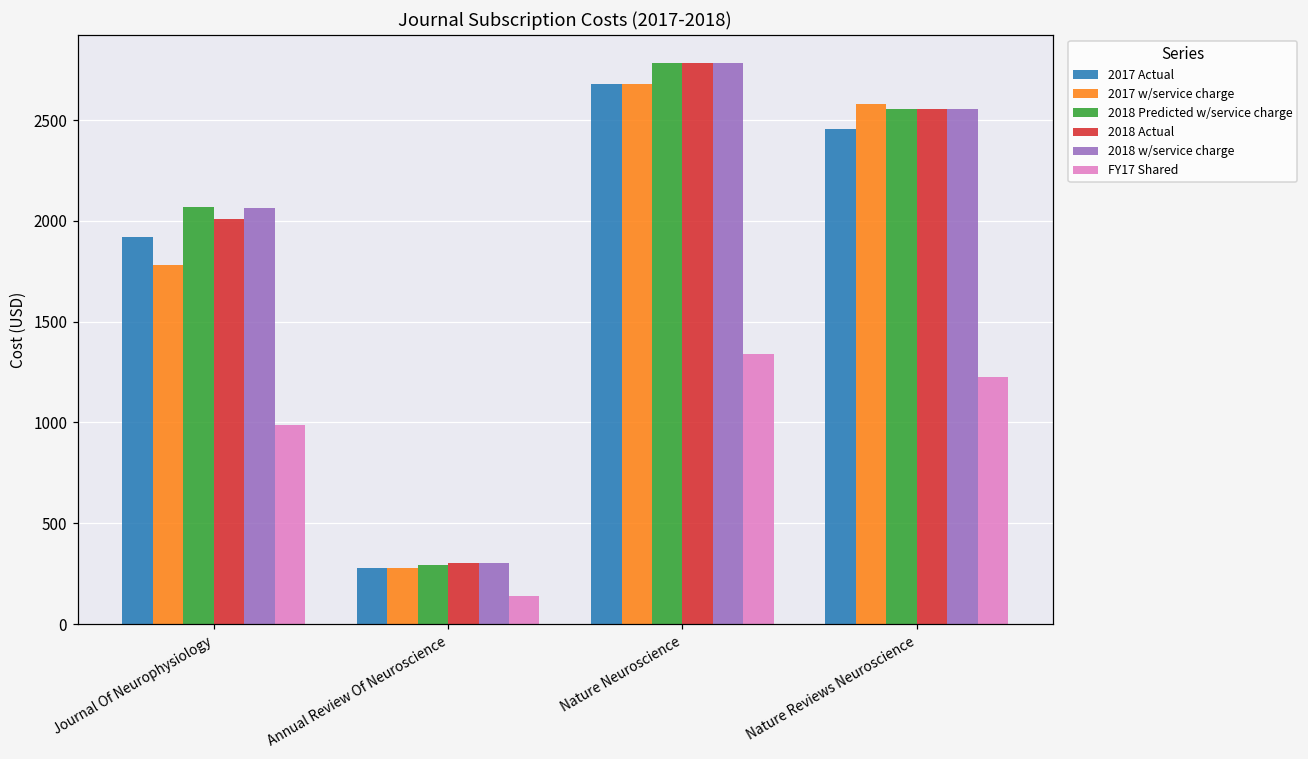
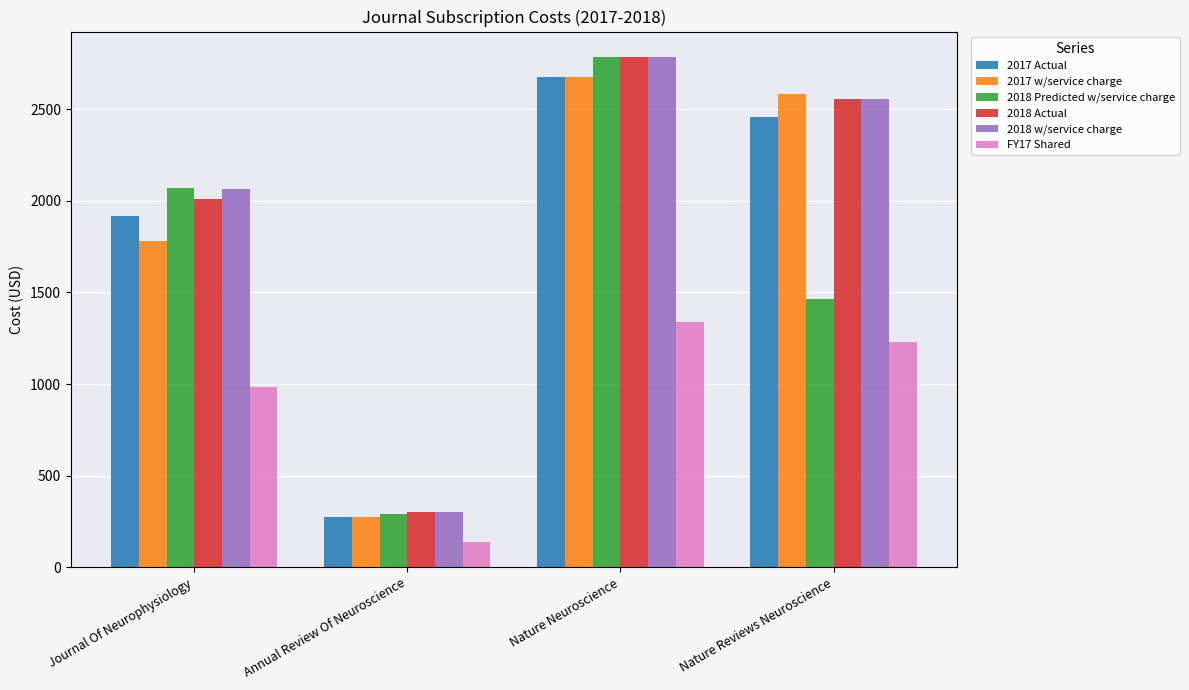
  {
    "2017 Actual": {
      "Journal Of Neurophysiology": 1920,
      "Annual Review Of Neuroscience": 280,
      "Nature Neuroscience": 2680,
      "Nature Reviews Neuroscience": 2460
    },
    "2017 w/service charge": {
      "Journal Of Neurophysiology": 1780,
      "Annual Review Of Neuroscience": 280,
      "Nature Neuroscience": 2680,
      "Nature Reviews Neuroscience": 2580
    },
    "2018 Predicted w/service charge": {
      "Journal Of Neurophysiology": 2070,
      "Annual Review Of Neuroscience": 290,
      "Nature Neuroscience": 2780,
-     "Nature Reviews Neuroscience": 2550
+     "Nature Reviews Neuroscience": 1470
    },
    "2018 Actual": {
      "Journal Of Neurophysiology": 2010,
      "Annual Review Of Neuroscience": 300,
      "Nature Neuroscience": 2780,
      "Nature Reviews Neuroscience": 2550
    },
    "2018 w/service charge": {
      "Journal Of Neurophysiology": 2060,
      "Annual Review Of Neuroscience": 300,
      "Nature Neuroscience": 2780,
      "Nature Reviews Neuroscience": 2550
    },
    "FY17 Shared": {
      "Journal Of Neurophysiology": 990,
      "Annual Review Of Neuroscience": 140,
      "Nature Neuroscience": 1340,
      "Nature Reviews Neuroscience": 1230
    }
  }
